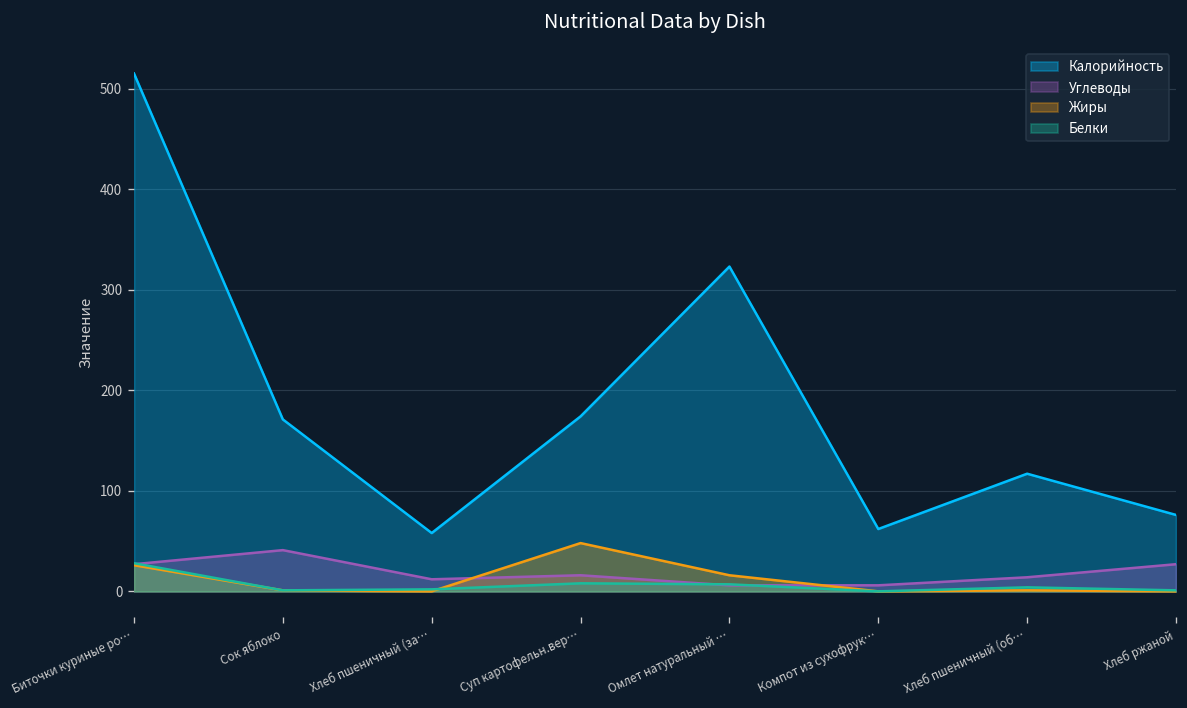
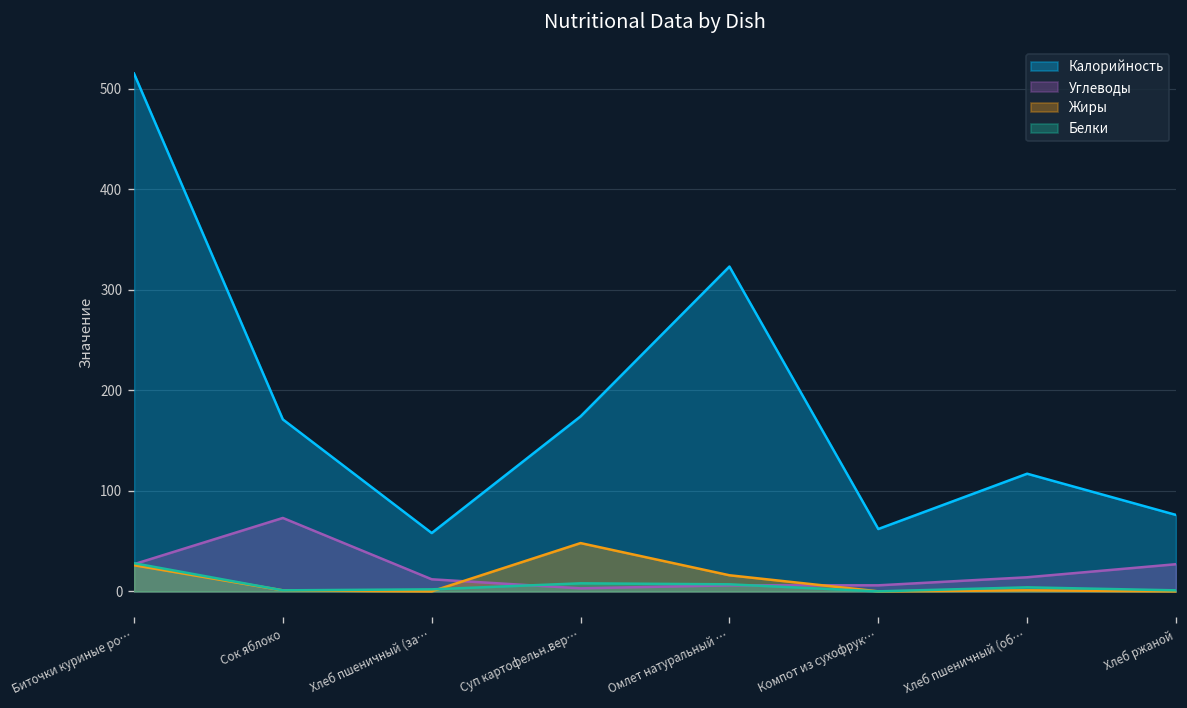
  {
    "Углеводы": {
-     "Сок яблоко": 40,
+     "Сок яблоко": 70,
      "Хлеб пшеничный (за…": 10,
-     "Суп картофельн.вер…": 20,
+     "Суп картофельн.вер…": 0,
      "Компот из сухофрук…": 10,
      "Хлеб пшеничный (об…": 10,
      "Хлеб ржаной": 30
    },
    "Жиры": {
      "Суп картофельн.вер…": 50,
      "Омлет натуральный …": 20,
      "Хлеб пшеничный (об…": 0
    }
  }
